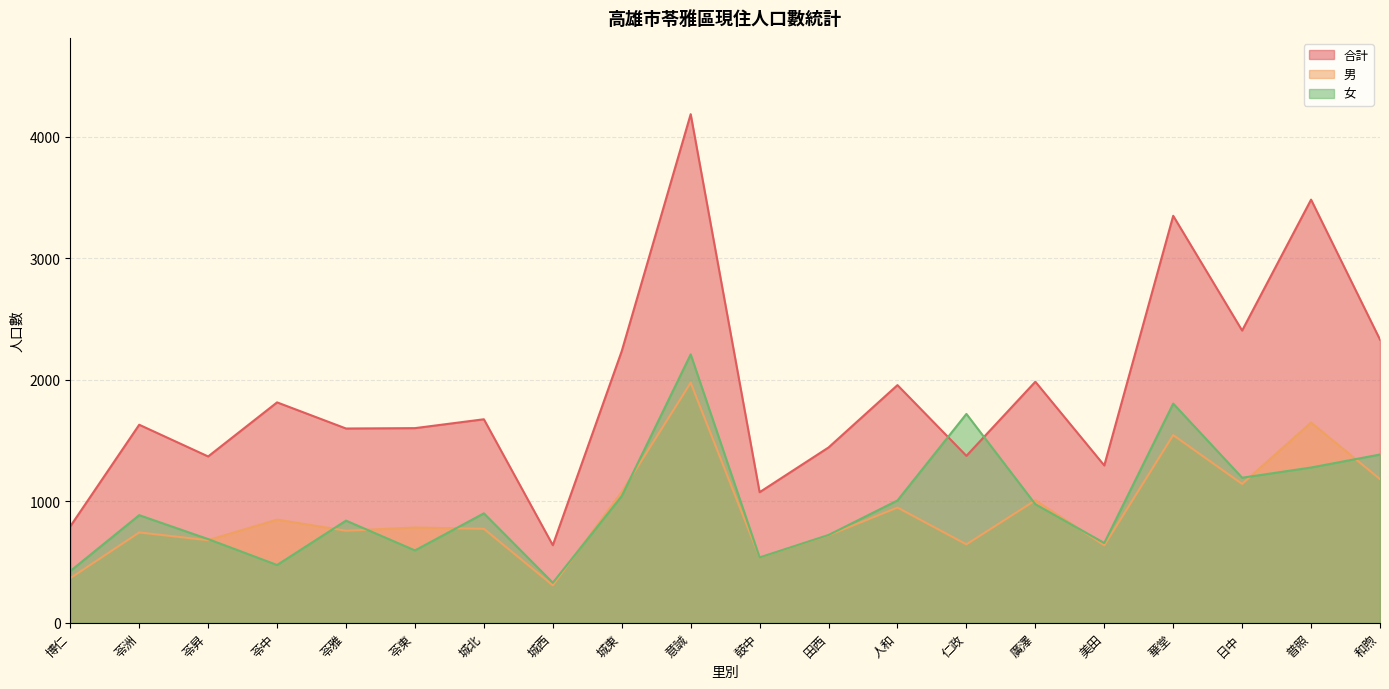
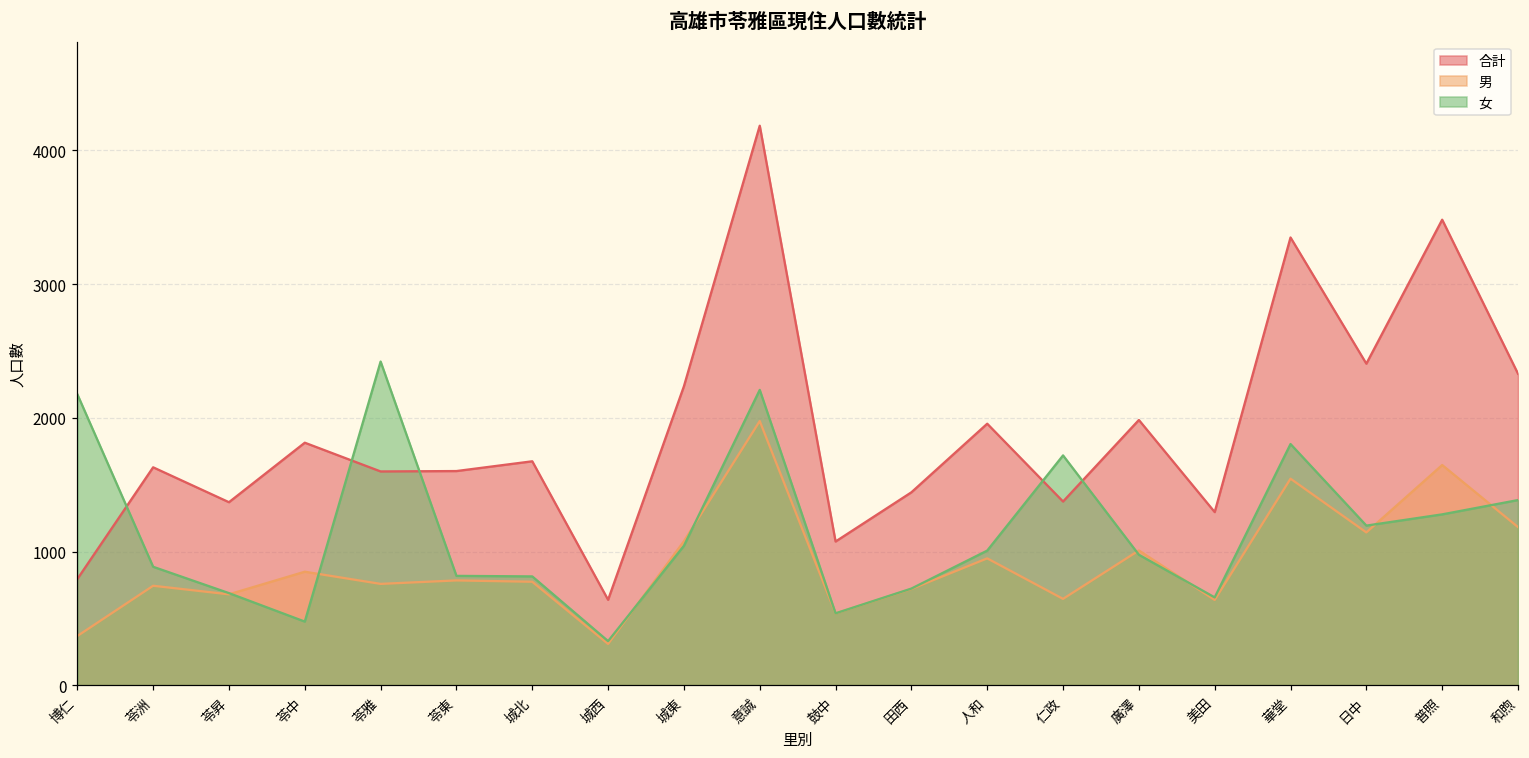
  {
    "女": {
-     "博仁": 430,
+     "博仁": 2180,
      "苓洲": 890,
      "苓中": 480,
-     "苓雅": 840,
-     "苓東": 600,
-     "城北": 900,
+     "苓雅": 2420,
+     "苓東": 820,
+     "城北": 810,
      "城西": 330,
      "城東": 1040,
      "意誠": 2210,
      "人和": 1010,
      "仁政": 1720,
      "廣澤": 980,
      "華堂": 1800,
      "日中": 1190,
      "普照": 1280,
      "和煦": 1390
    }
  }
